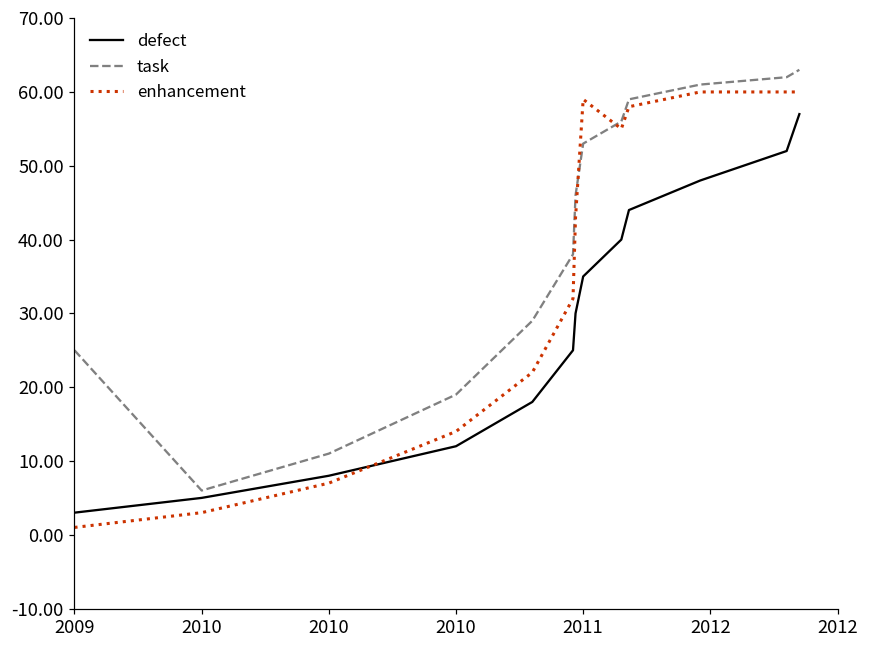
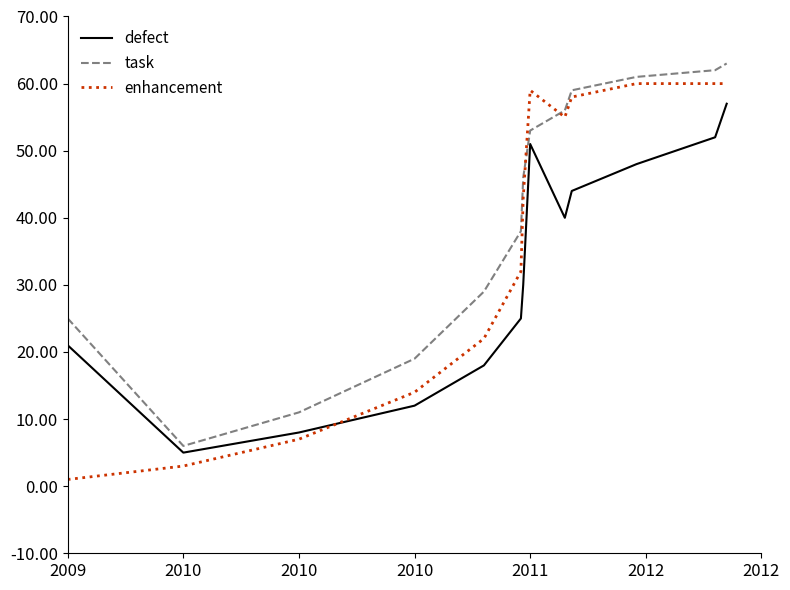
  {
    "defect": {
-     "2009": 3,
-     "2011": 35
+     "2009": 21,
+     "2011": 51
    },
    "task": {
      "2009": 25,
      "2011": 53
    },
    "enhancement": {
      "2009": 1,
      "2011": 59
    }
  }
